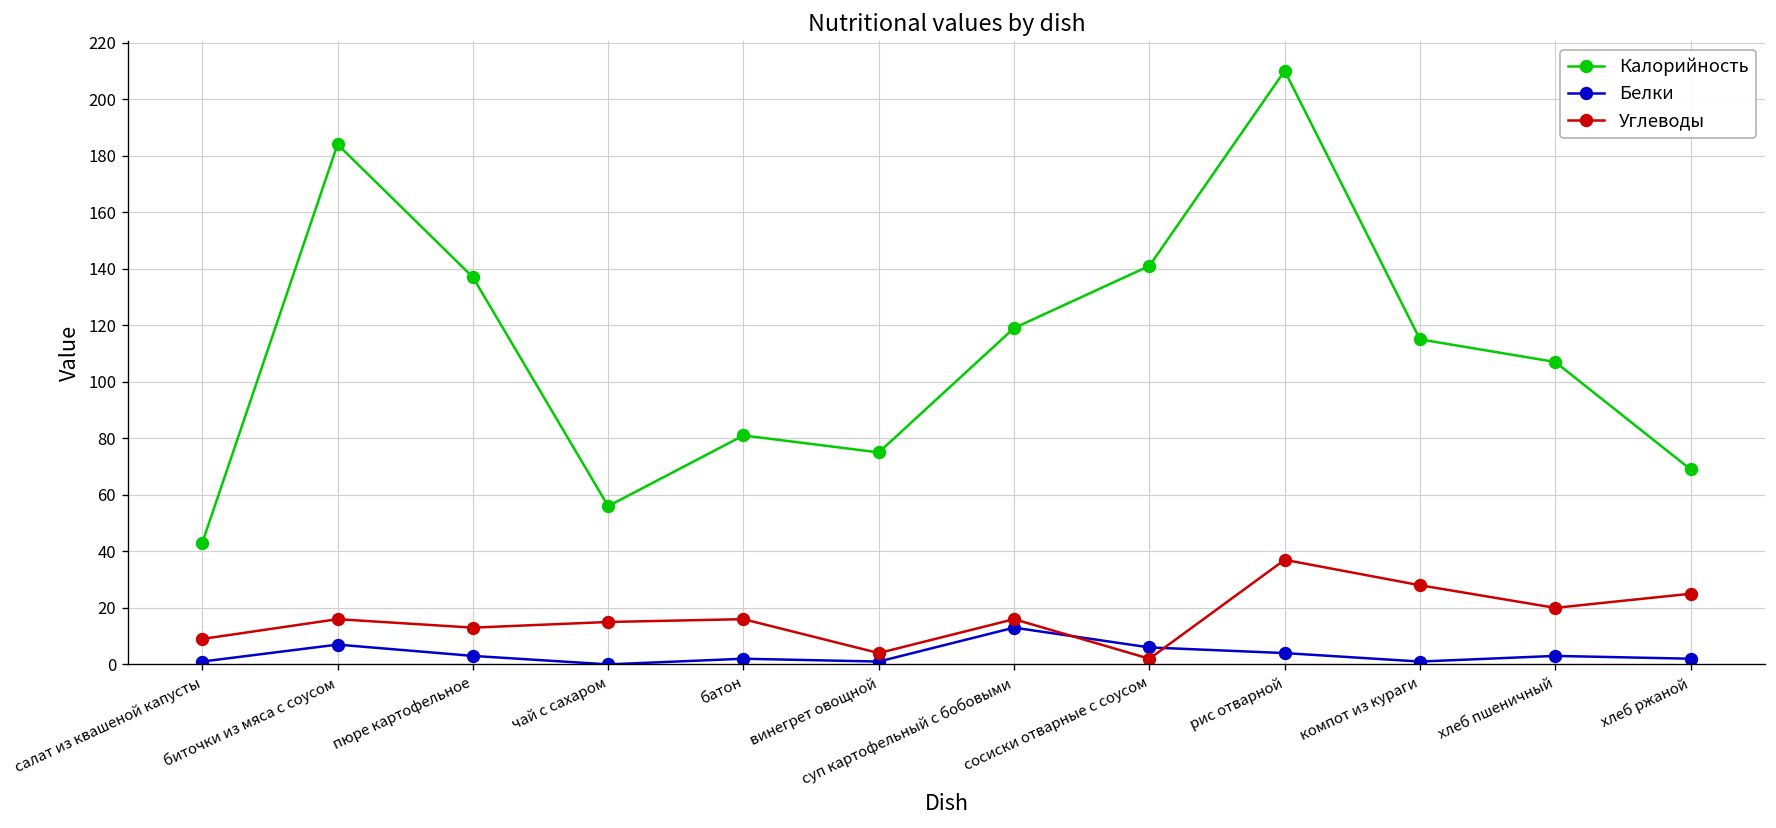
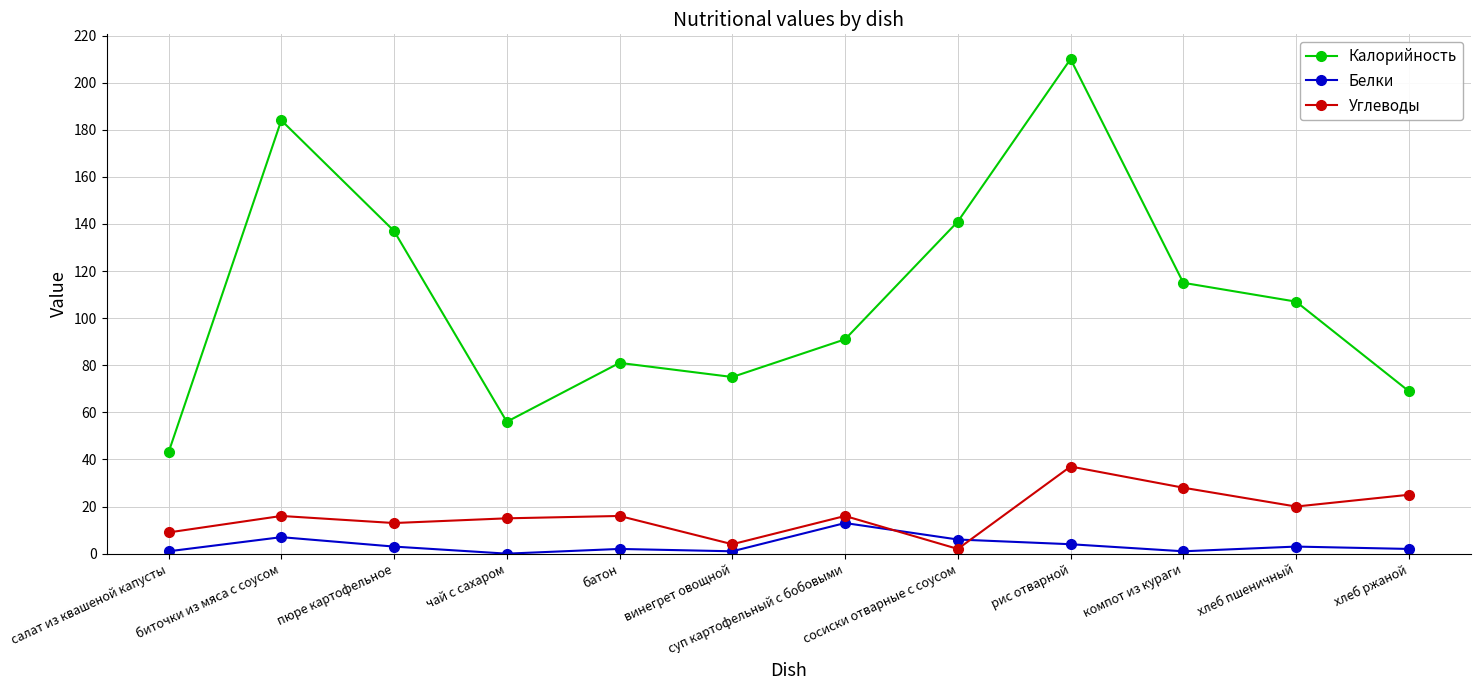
  {
    "Калорийность": {
      "салат из квашеной капусты": 43,
      "биточки из мяса с соусом": 184,
      "пюре картофельное": 137,
      "чай с сахаром": 56,
      "батон": 81,
      "винегрет овощной": 75,
-     "суп картофельный с бобовыми": 119,
+     "суп картофельный с бобовыми": 91,
      "сосиски отварные с соусом": 141,
      "рис отварной": 210,
      "компот из кураги": 115,
      "хлеб пшеничный": 107,
      "хлеб ржаной": 69
    },
    "Белки": {
      "салат из квашеной капусты": 1,
      "биточки из мяса с соусом": 7,
      "пюре картофельное": 3,
      "чай с сахаром": 0,
      "батон": 2,
      "винегрет овощной": 1,
      "суп картофельный с бобовыми": 13,
      "сосиски отварные с соусом": 6,
      "рис отварной": 4,
      "компот из кураги": 1,
      "хлеб пшеничный": 3,
      "хлеб ржаной": 2
    },
    "Углеводы": {
      "салат из квашеной капусты": 9,
      "биточки из мяса с соусом": 16,
      "пюре картофельное": 13,
      "чай с сахаром": 15,
      "батон": 16,
      "винегрет овощной": 4,
      "суп картофельный с бобовыми": 16,
      "сосиски отварные с соусом": 2,
      "рис отварной": 37,
      "компот из кураги": 28,
      "хлеб пшеничный": 20,
      "хлеб ржаной": 25
    }
  }
